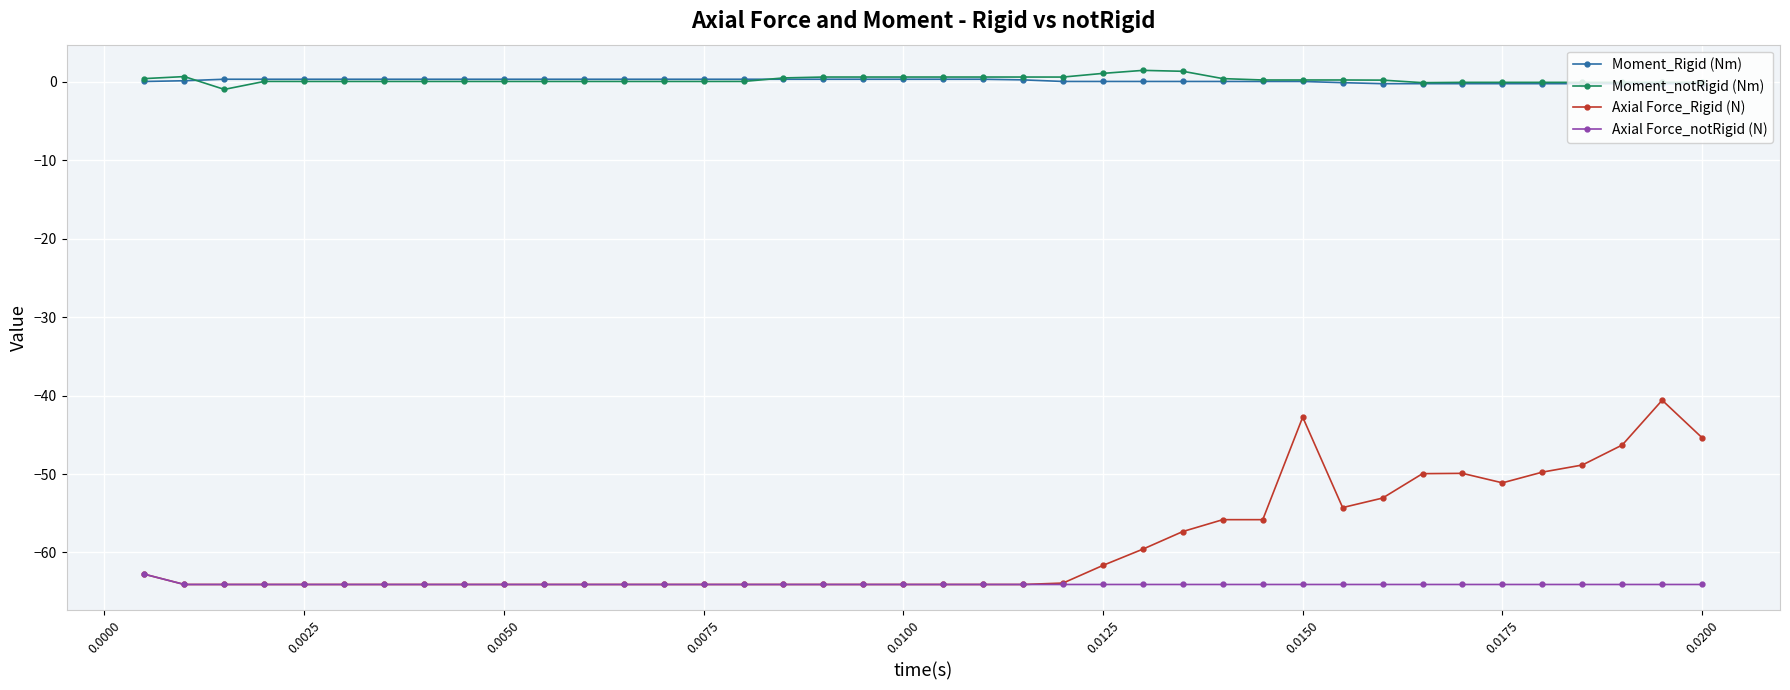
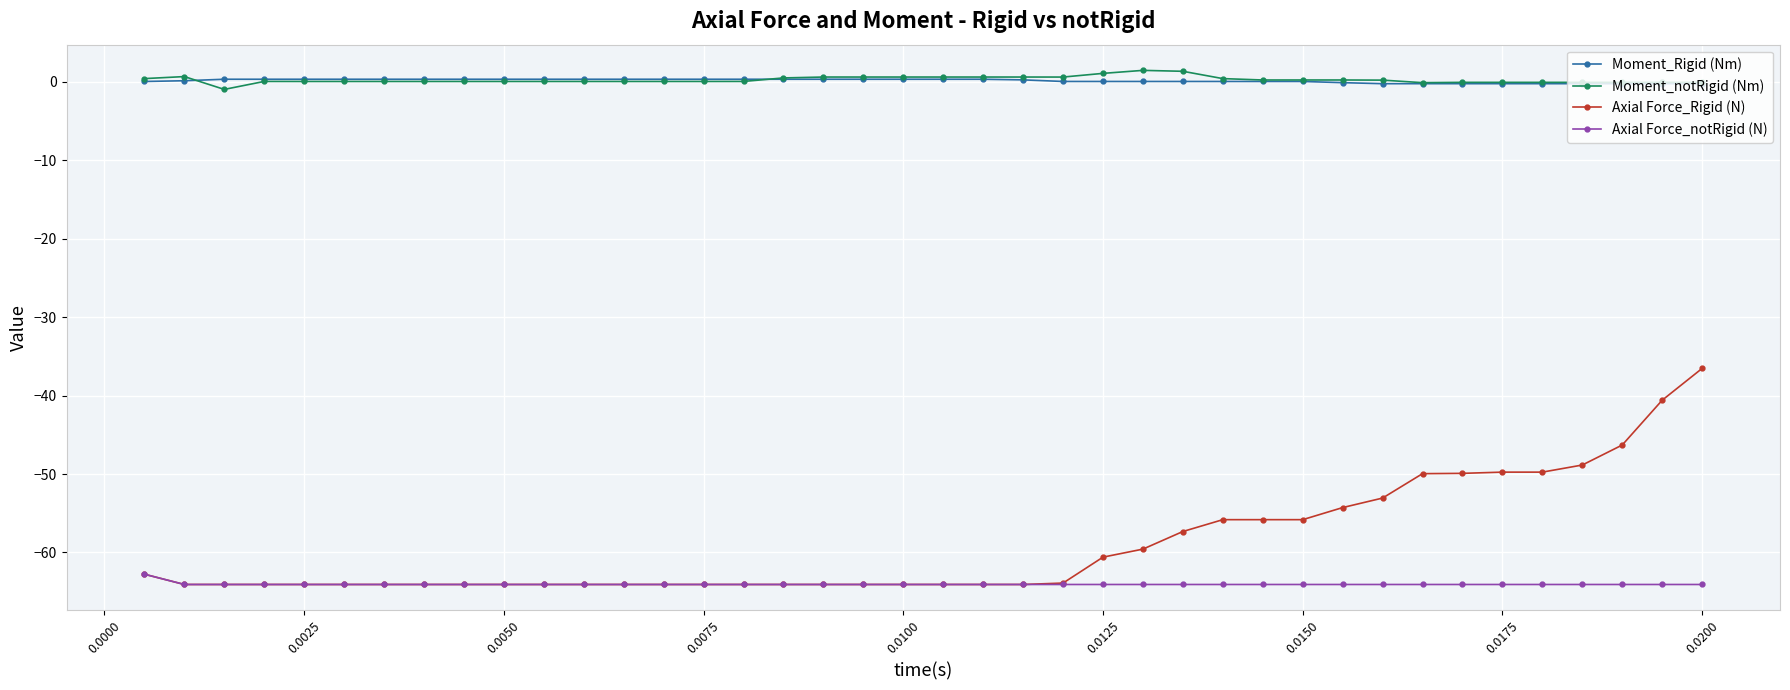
  {
    "Moment_Rigid (Nm)": {
      "0.0125": 0
    },
    "Moment_notRigid (Nm)": {
      "0.0125": 1
    },
    "Axial Force_Rigid (N)": {
-     "0.0125": -62,
-     "0.0150": -43,
-     "0.0175": -51,
-     "0.0200": -45
+     "0.0125": -61,
+     "0.0150": -56,
+     "0.0175": -50,
+     "0.0200": -37
    },
    "Axial Force_notRigid (N)": {
      "0.0125": -64,
      "0.0150": -64,
      "0.0175": -64,
      "0.0200": -64
    }
  }
